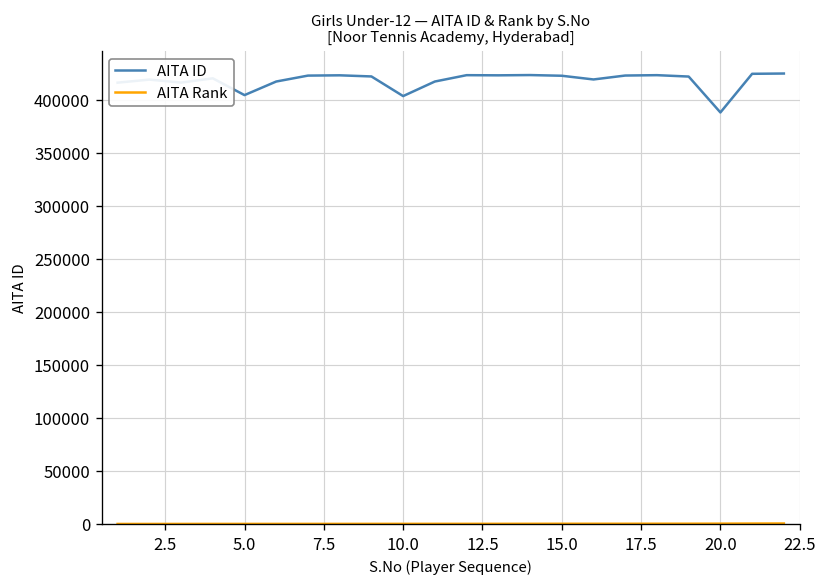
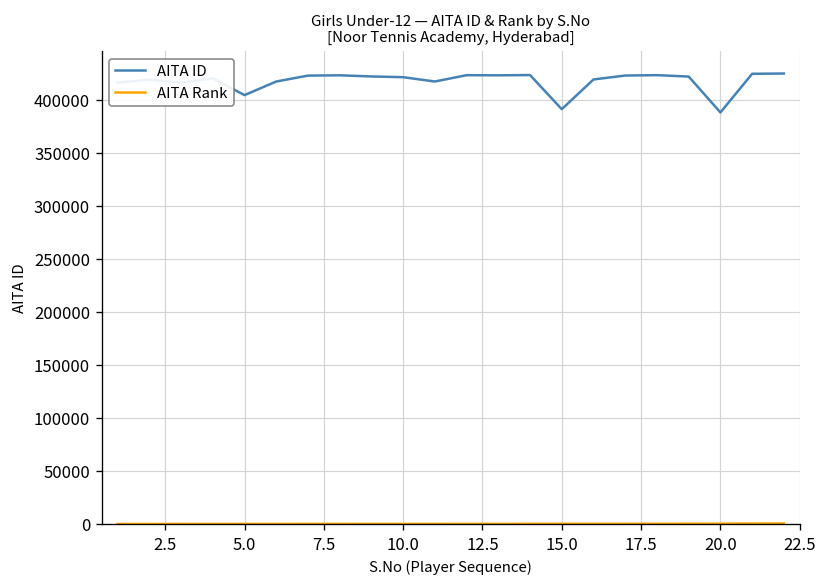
  {
    "AITA ID": {
      "5.0": 400000,
-     "10.0": 400000,
-     "15.0": 420000,
+     "10.0": 420000,
+     "15.0": 390000,
      "20.0": 390000
    },
    "AITA Rank": {
      "5.0": 0,
      "10.0": 0,
      "15.0": 0,
      "20.0": 0
    }
  }
